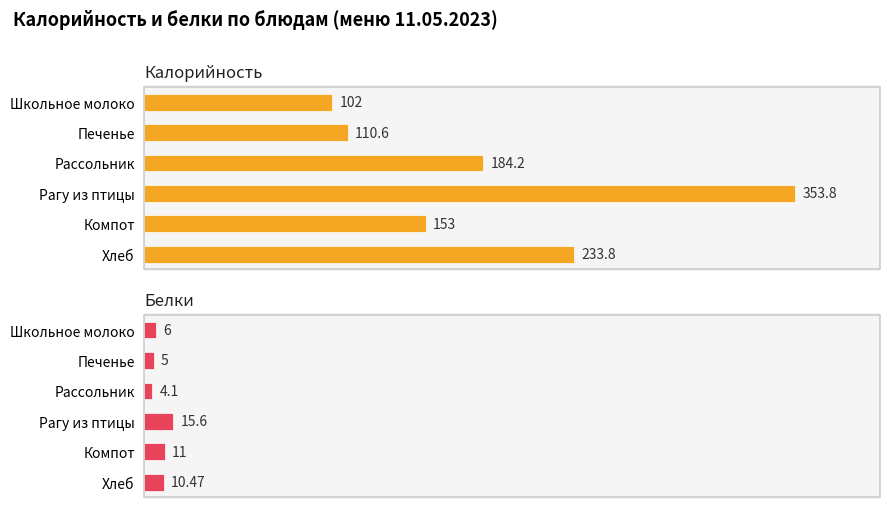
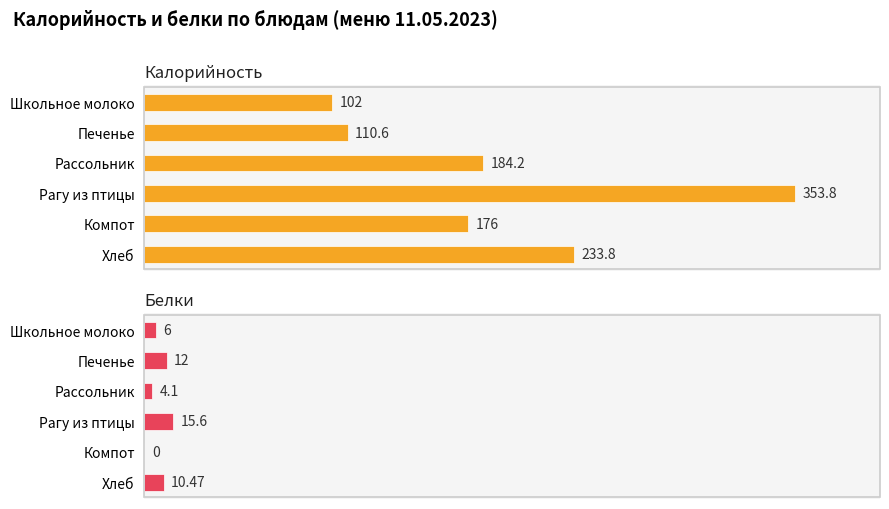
  {
    "Калорийность": {
      "Школьное молоко": 102,
      "Печенье": 110.6,
      "Рассольник": 184.2,
      "Рагу из птицы": 353.8,
-     "Компот": 153,
+     "Компот": 176,
      "Хлеб": 233.8
    },
    "Белки": {
      "Школьное молоко": 6,
-     "Печенье": 5,
+     "Печенье": 12,
      "Рассольник": 4.1,
      "Рагу из птицы": 15.6,
-     "Компот": 11,
+     "Компот": 0,
      "Хлеб": 10.47
    }
  }
